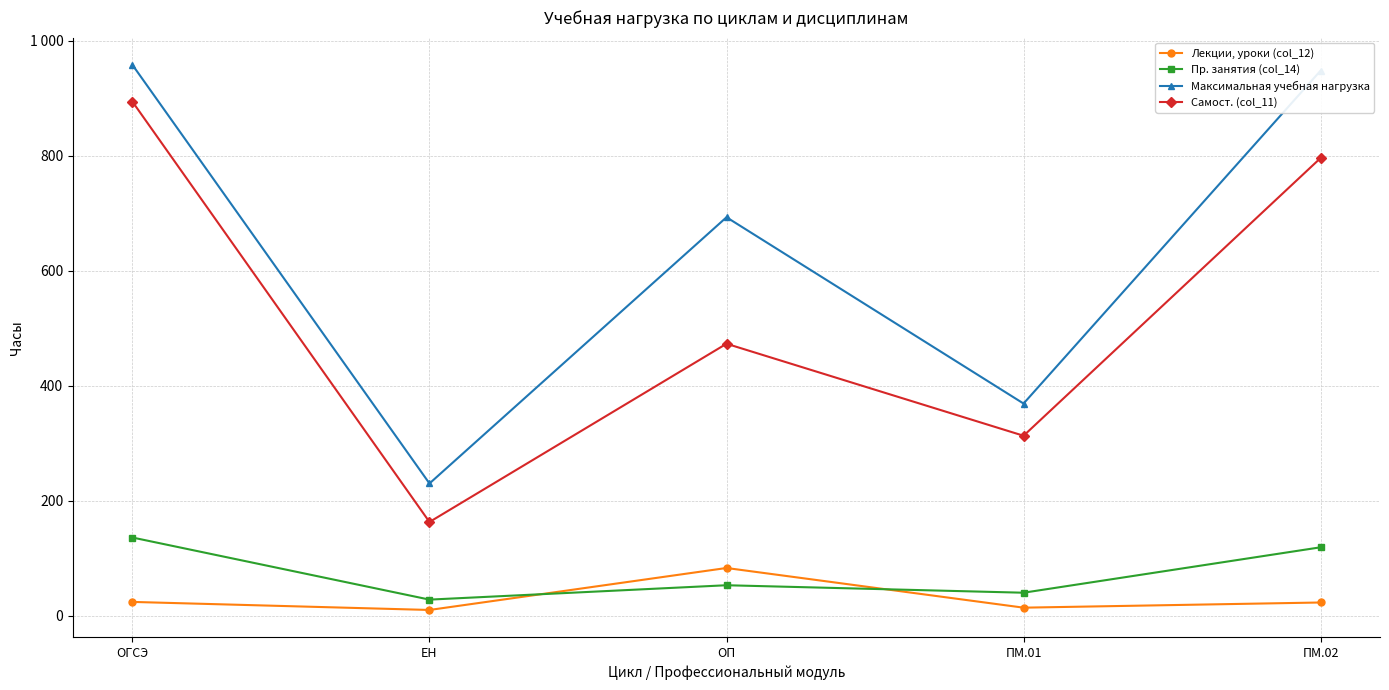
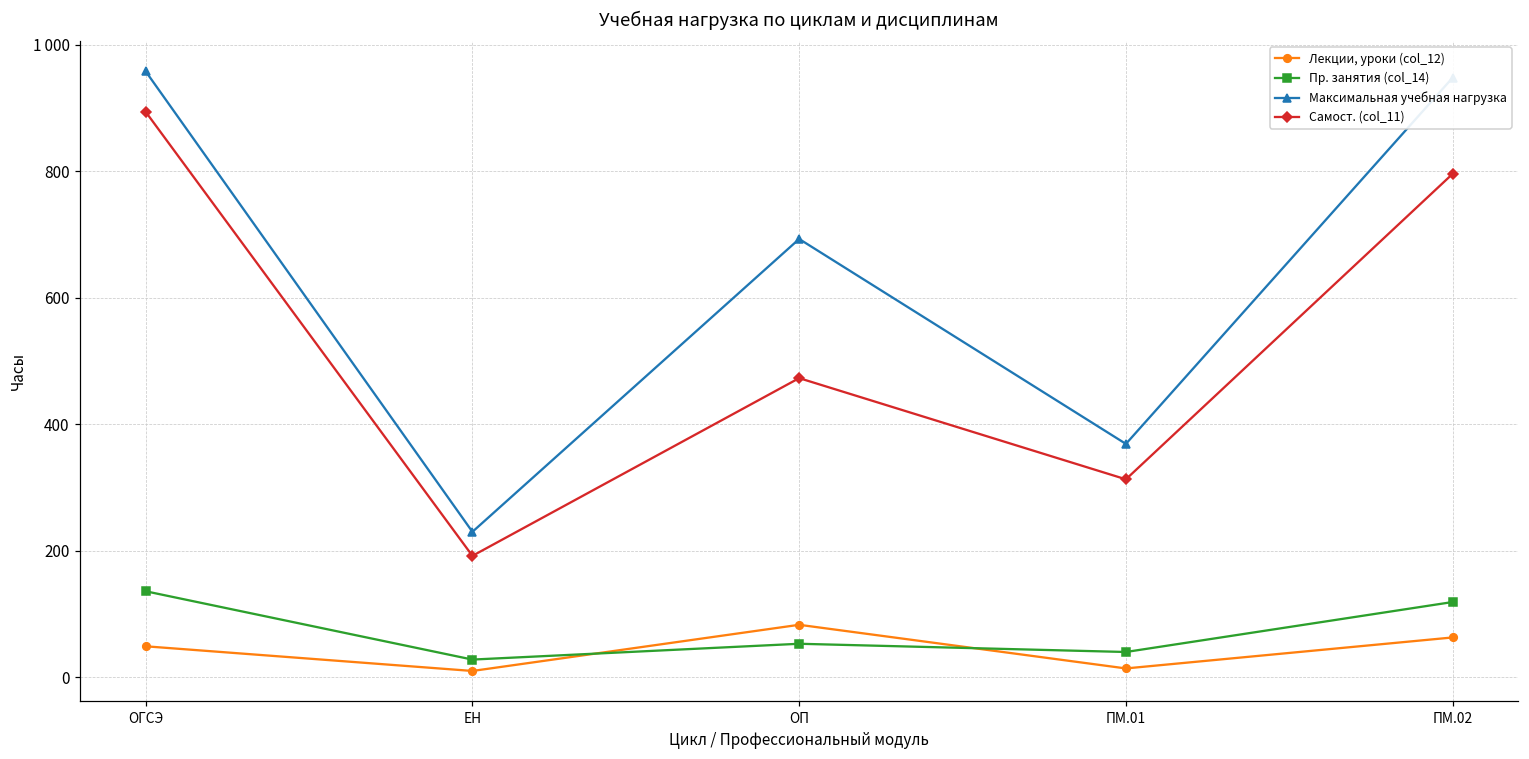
  {
    "Лекции, уроки (col_12)": {
-     "ОГСЭ": 20,
+     "ОГСЭ": 50,
      "ЕН": 10,
      "ОП": 80,
      "ПМ.01": 10,
-     "ПМ.02": 20
+     "ПМ.02": 60
    },
    "Пр. занятия (col_14)": {
      "ОГСЭ": 140,
      "ЕН": 30,
      "ОП": 50,
      "ПМ.01": 40,
      "ПМ.02": 120
    },
    "Максимальная учебная нагрузка": {
      "ОГСЭ": 960,
      "ЕН": 230,
      "ОП": 690,
      "ПМ.01": 370
    },
    "Самост. (col_11)": {
      "ОГСЭ": 890,
-     "ЕН": 160,
+     "ЕН": 190,
      "ОП": 470,
      "ПМ.01": 310,
      "ПМ.02": 800
    }
  }
